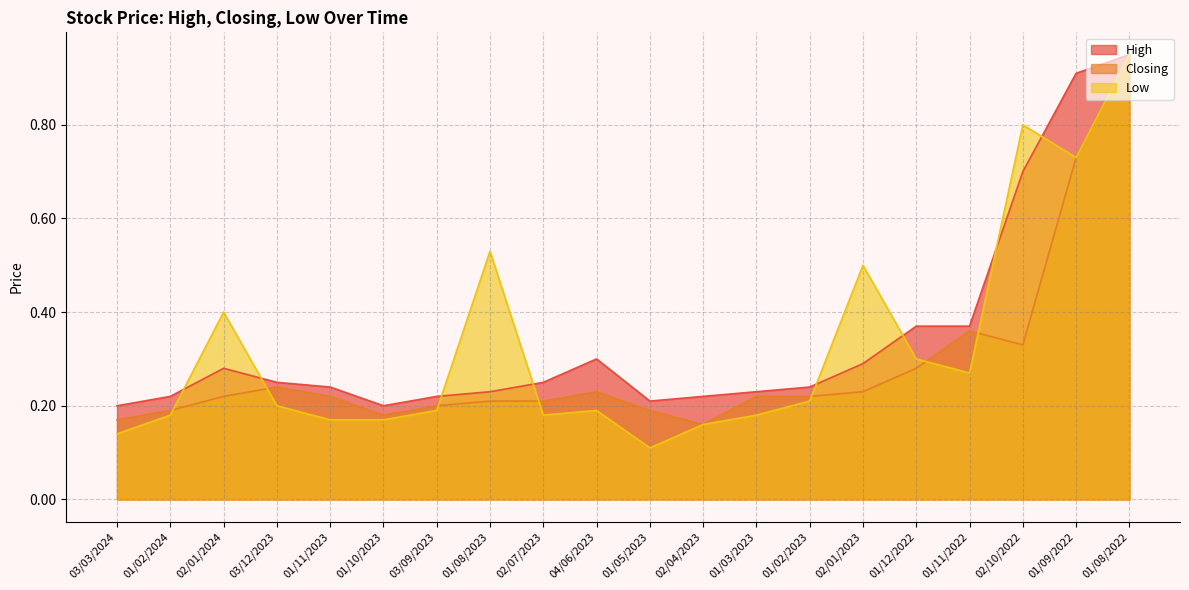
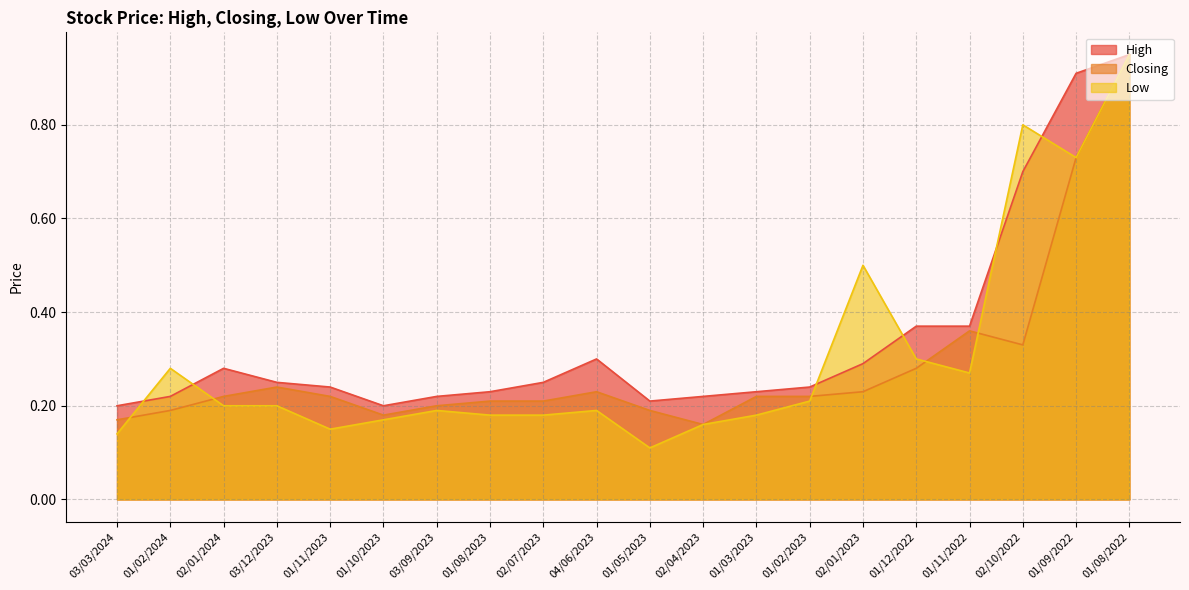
  {
    "Low": {
      "03/03/2024": 0.14,
-     "01/02/2024": 0.18,
-     "02/01/2024": 0.4,
+     "01/02/2024": 0.28,
+     "02/01/2024": 0.2,
      "03/12/2023": 0.20,
-     "01/11/2023": 0.17,
+     "01/11/2023": 0.15,
      "01/10/2023": 0.17,
      "03/09/2023": 0.19,
-     "01/08/2023": 0.53,
+     "01/08/2023": 0.18,
      "02/07/2023": 0.18,
      "04/06/2023": 0.19,
      "01/05/2023": 0.11,
      "01/03/2023": 0.18,
      "01/02/2023": 0.21,
      "02/01/2023": 0.50,
      "01/12/2022": 0.30,
      "01/11/2022": 0.27,
      "02/10/2022": 0.80
    }
  }
